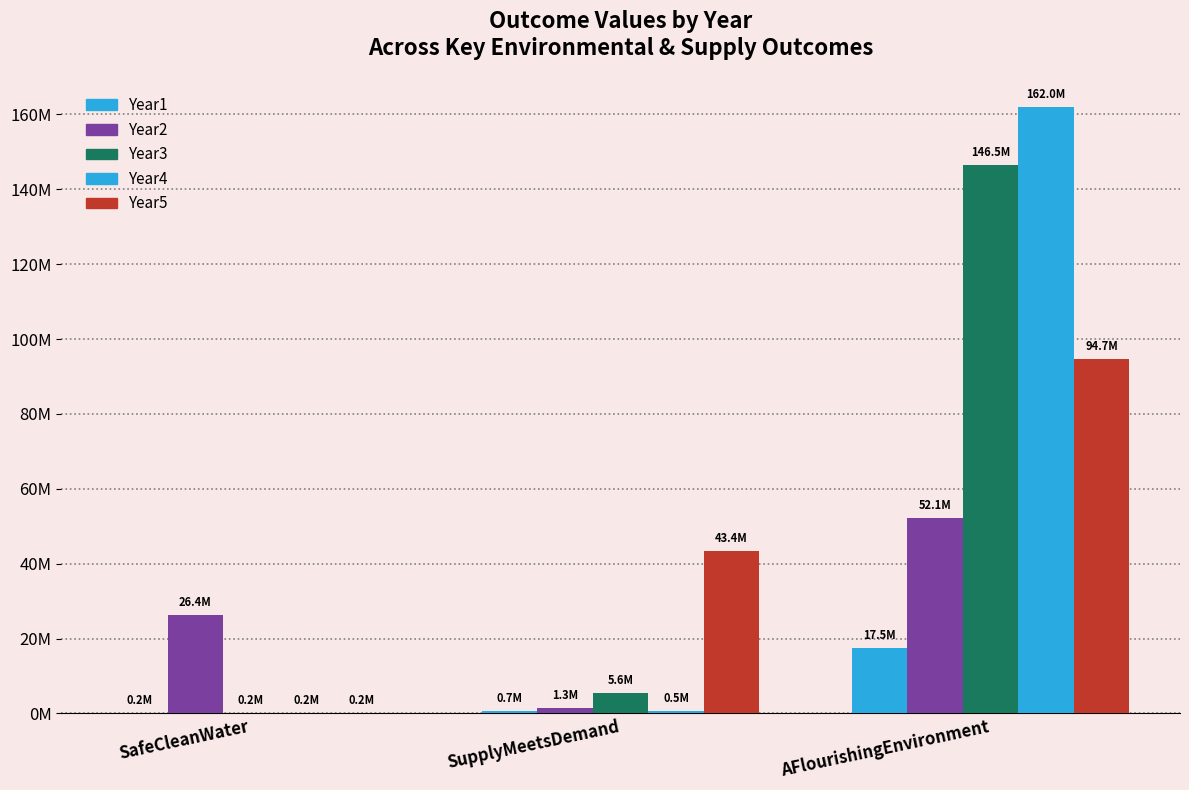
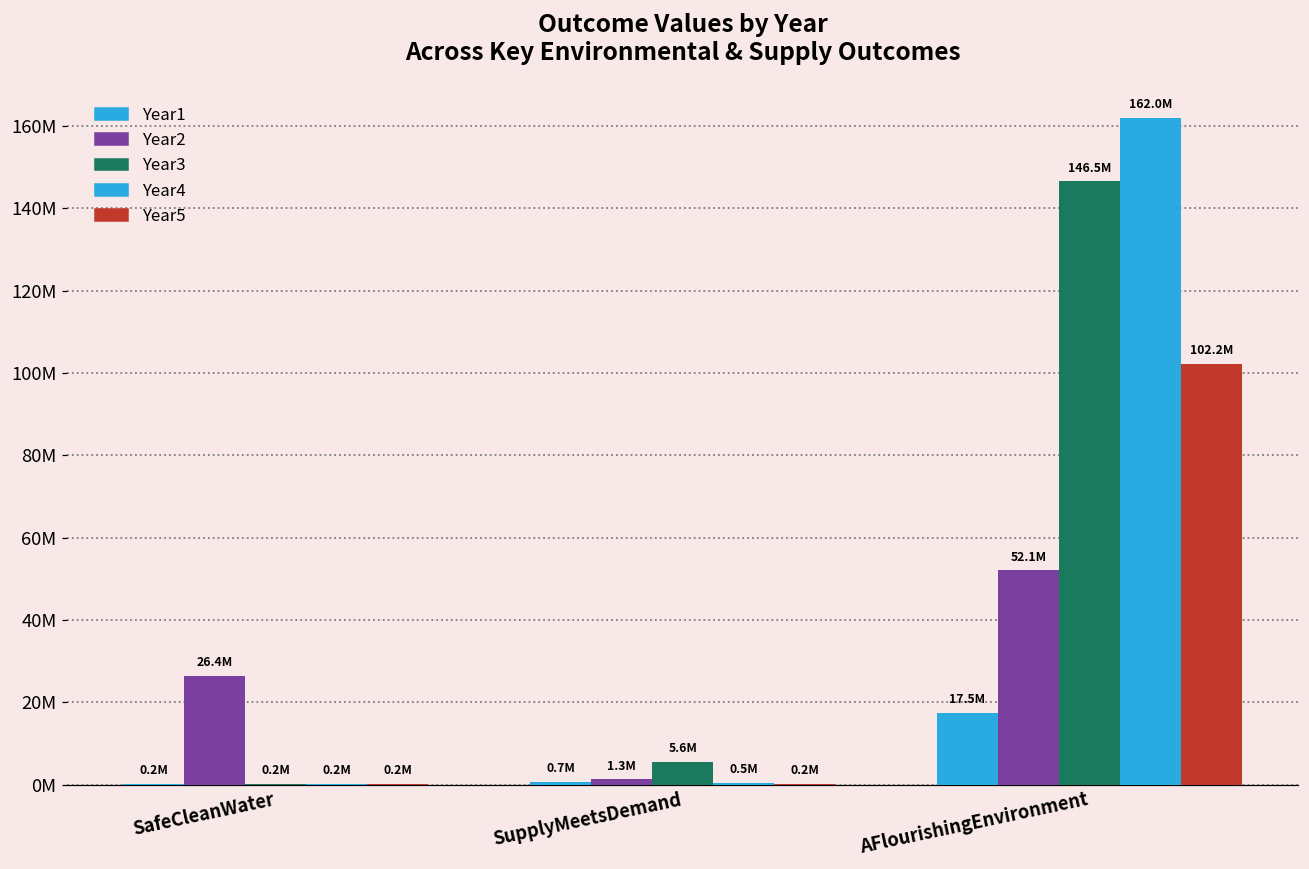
  {
    "Year2": {
      "SafeCleanWater": "26.4M",
      "SupplyMeetsDemand": "1.3M",
      "AFlourishingEnvironment": "52.1M"
    },
    "Year3": {
      "SafeCleanWater": "0.2M",
      "SupplyMeetsDemand": "5.6M",
      "AFlourishingEnvironment": "146.5M"
    },
    "Year5": {
      "SafeCleanWater": "0.2M",
-     "SupplyMeetsDemand": "43.4M",
-     "AFlourishingEnvironment": "94.7M"
+     "SupplyMeetsDemand": "0.2M",
+     "AFlourishingEnvironment": "102.2M"
    }
  }
